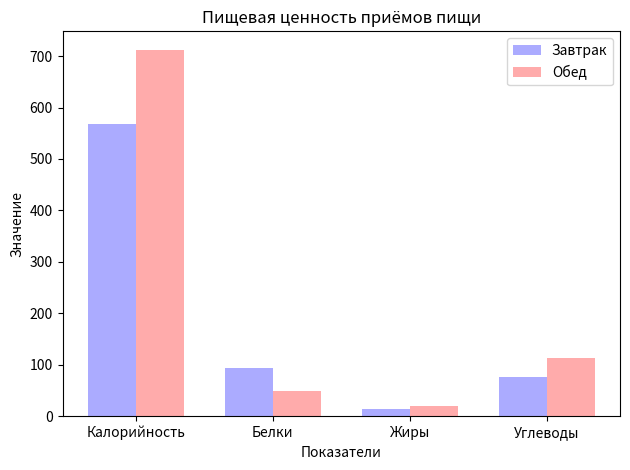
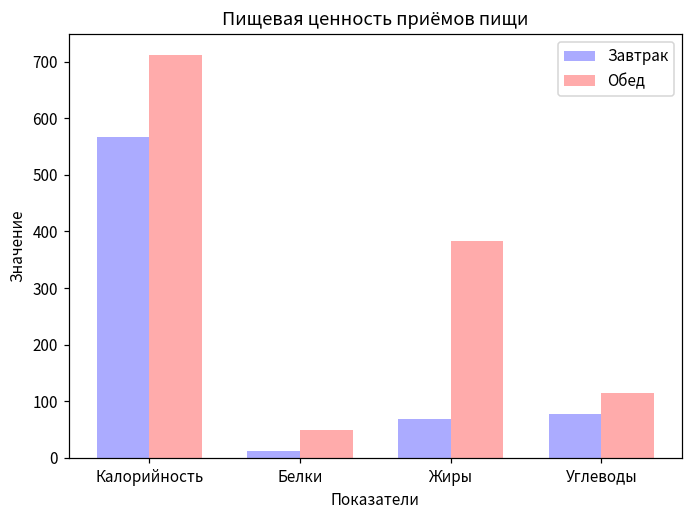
  {
    "Завтрак": {
      "Калорийность": 570,
-     "Белки": 90,
-     "Жиры": 10,
+     "Белки": 10,
+     "Жиры": 70,
      "Углеводы": 80
    },
    "Обед": {
      "Калорийность": 710,
      "Белки": 50,
-     "Жиры": 20,
+     "Жиры": 380,
      "Углеводы": 110
    }
  }
